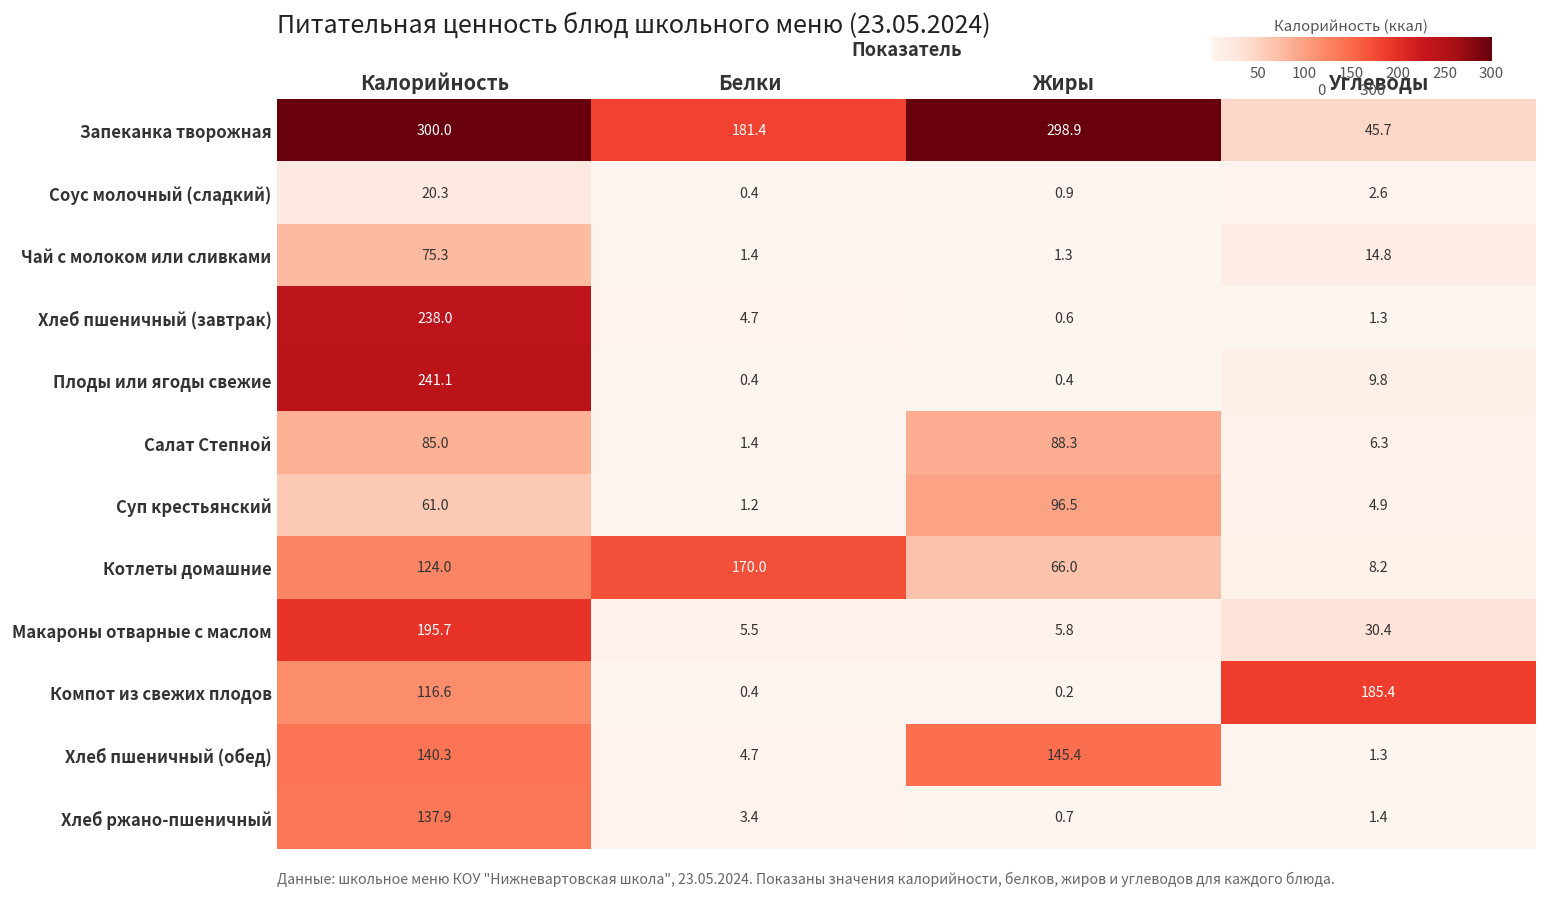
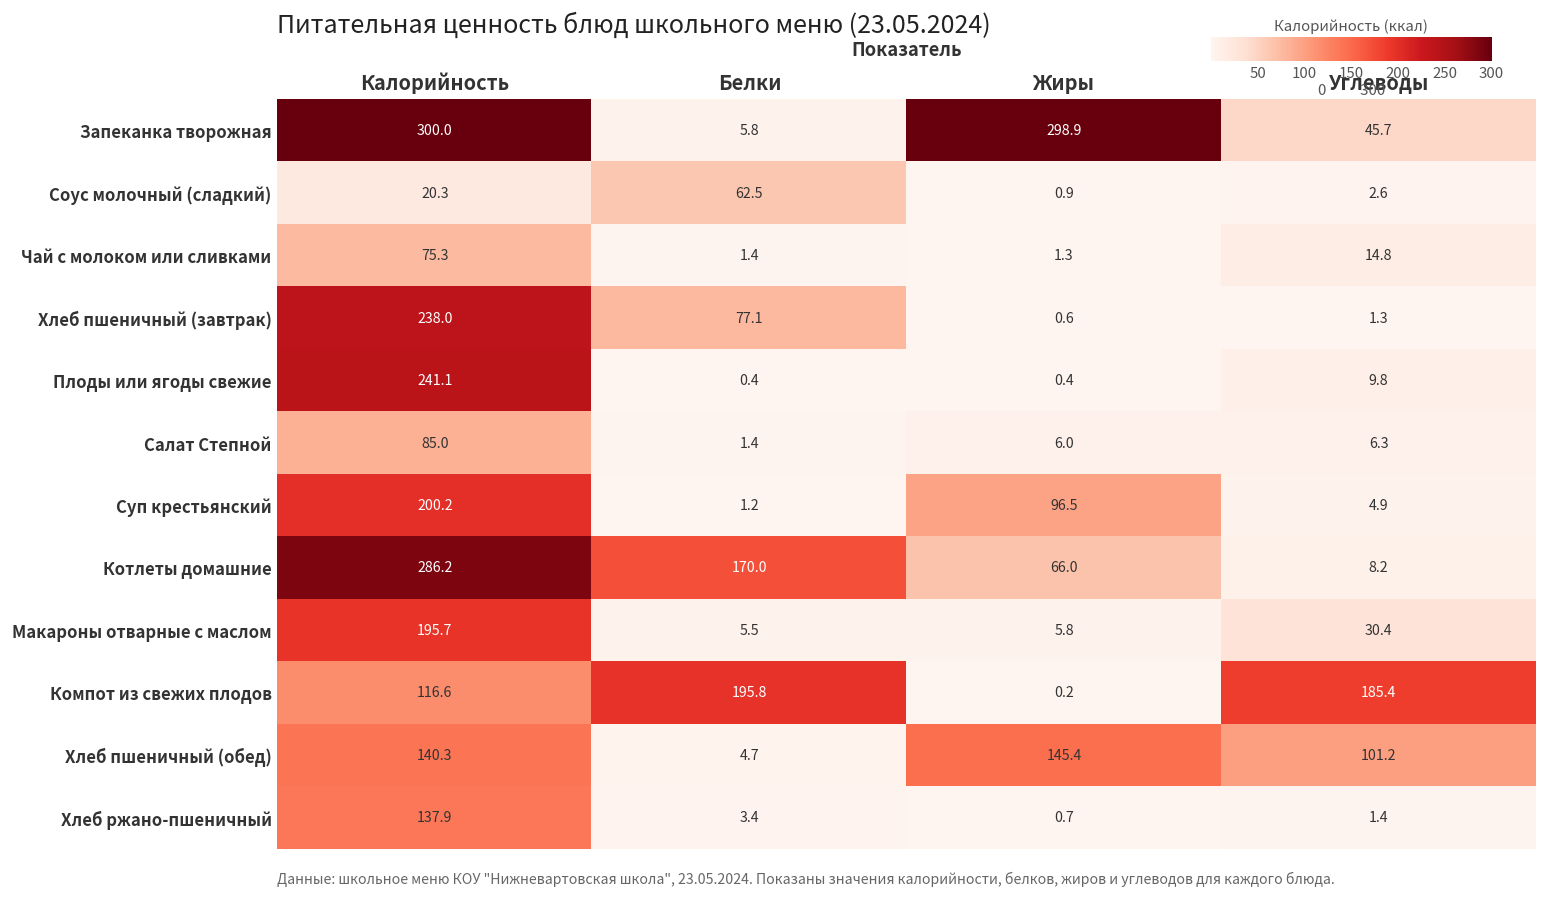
  {
    "Запеканка творожная": {
      "Калорийность": 300.0,
-     "Белки": 181.4,
+     "Белки": 5.8,
      "Жиры": 298.9,
      "Углеводы": 45.7
    },
    "Соус молочный (сладкий)": {
      "Калорийность": 20.3,
-     "Белки": 0.4,
+     "Белки": 62.5,
      "Жиры": 0.9,
      "Углеводы": 2.6
    },
    "Чай с молоком или сливками": {
      "Калорийность": 75.3,
      "Белки": 1.4,
      "Жиры": 1.3,
      "Углеводы": 14.8
    },
    "Хлеб пшеничный (завтрак)": {
      "Калорийность": 238.0,
-     "Белки": 4.7,
+     "Белки": 77.1,
      "Жиры": 0.6,
      "Углеводы": 1.3
    },
    "Плоды или ягоды свежие": {
      "Калорийность": 241.1,
      "Белки": 0.4,
      "Жиры": 0.4,
      "Углеводы": 9.8
    },
    "Салат Степной": {
      "Калорийность": 85.0,
      "Белки": 1.4,
-     "Жиры": 88.3,
+     "Жиры": 6.0,
      "Углеводы": 6.3
    },
    "Суп крестьянский": {
-     "Калорийность": 61.0,
+     "Калорийность": 200.2,
      "Белки": 1.2,
      "Жиры": 96.5,
      "Углеводы": 4.9
    },
    "Котлеты домашние": {
-     "Калорийность": 124.0,
+     "Калорийность": 286.2,
      "Белки": 170.0,
      "Жиры": 66.0,
      "Углеводы": 8.2
    },
    "Макароны отварные с маслом": {
      "Калорийность": 195.7,
      "Белки": 5.5,
      "Жиры": 5.8,
      "Углеводы": 30.4
    },
    "Компот из свежих плодов": {
      "Калорийность": 116.6,
-     "Белки": 0.4,
+     "Белки": 195.8,
      "Жиры": 0.2,
      "Углеводы": 185.4
    },
    "Хлеб пшеничный (обед)": {
      "Калорийность": 140.3,
      "Белки": 4.7,
      "Жиры": 145.4,
-     "Углеводы": 1.3
+     "Углеводы": 101.2
    },
    "Хлеб ржано-пшеничный": {
      "Калорийность": 137.9,
      "Белки": 3.4,
      "Жиры": 0.7,
      "Углеводы": 1.4
    }
  }
